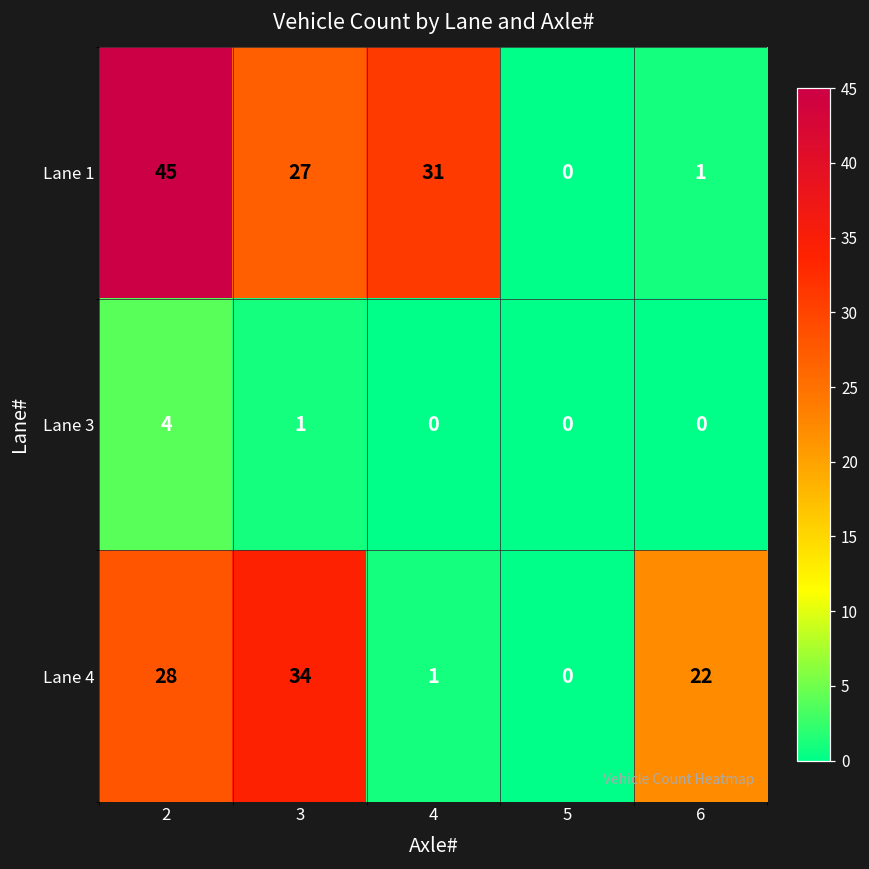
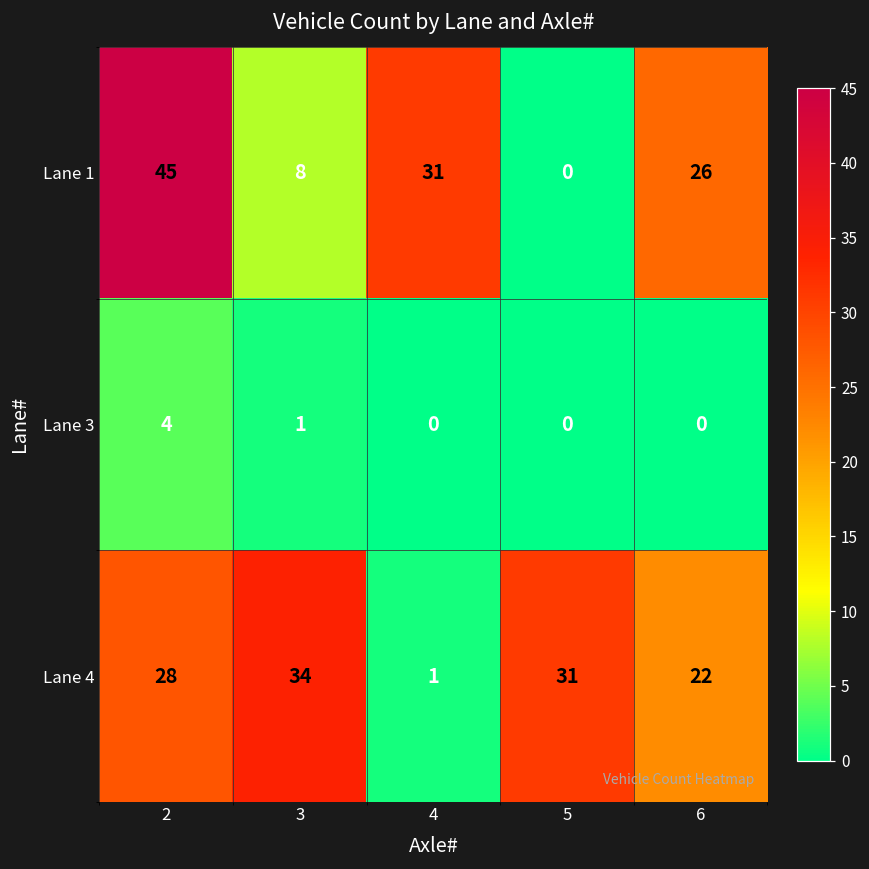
  {
    "Lane 1": {
      "2": 45,
-     "3": 27,
+     "3": 8,
      "4": 31,
      "5": 0,
-     "6": 1
+     "6": 26
    },
    "Lane 3": {
      "2": 4,
      "3": 1,
      "4": 0,
      "5": 0,
      "6": 0
    },
    "Lane 4": {
      "2": 28,
      "3": 34,
      "4": 1,
-     "5": 0
+     "5": 31
    }
  }
